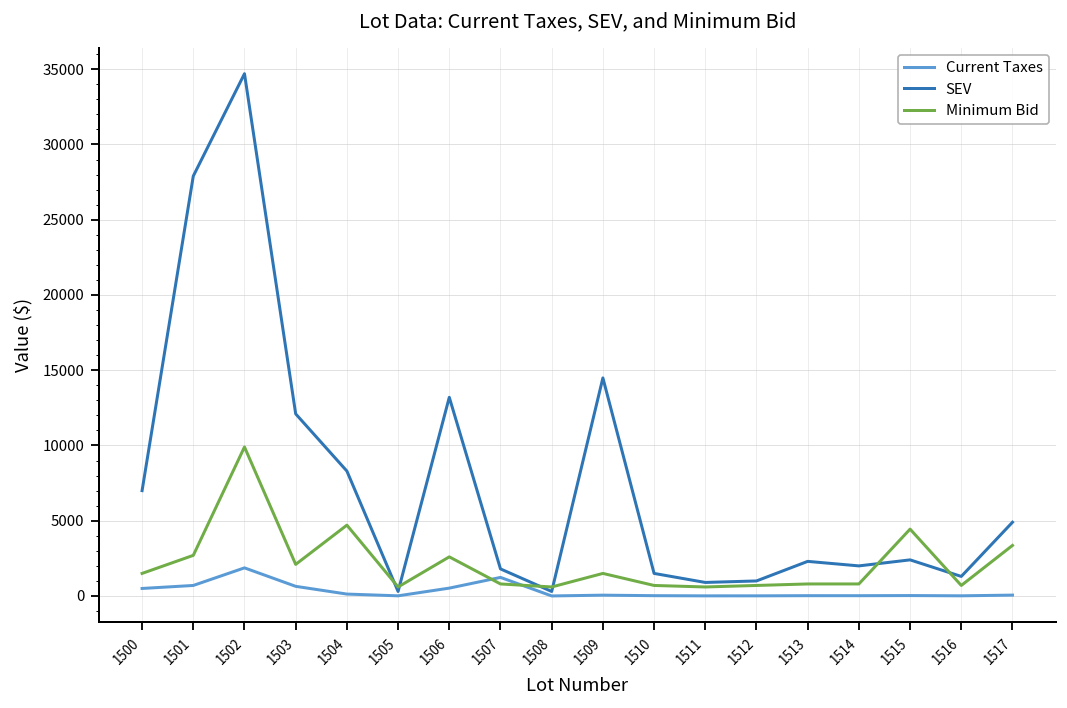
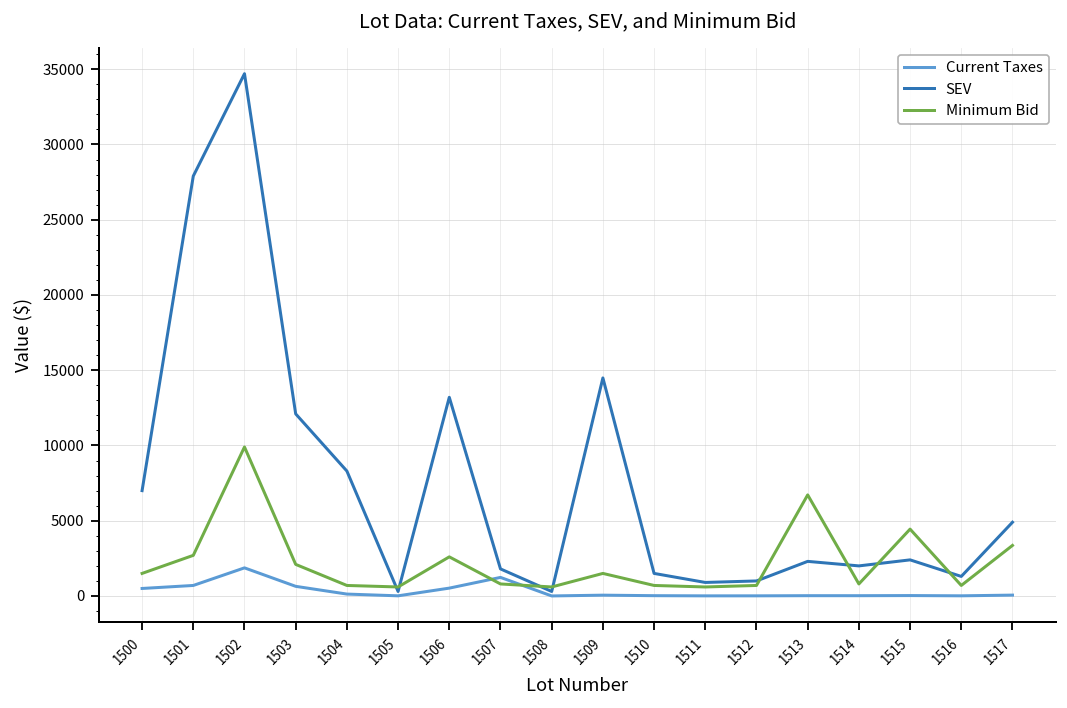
  {
    "Current Taxes": {
      "1500": 500,
      "1501": 700,
      "1502": 1900,
      "1503": 600,
      "1504": 100,
      "1505": 0,
      "1506": 500,
      "1507": 1200,
      "1508": 0,
      "1509": 100,
      "1510": 0,
      "1511": 0,
      "1512": 0,
      "1513": 0,
      "1514": 0,
      "1515": 0,
      "1516": 0,
      "1517": 100
    },
    "SEV": {
      "1500": 7000,
      "1501": 27900,
      "1502": 34700,
      "1503": 12100,
      "1504": 8300,
      "1505": 300,
      "1506": 13200,
      "1507": 1800,
      "1508": 300,
      "1509": 14500,
      "1510": 1500,
      "1511": 900,
      "1512": 1000,
      "1513": 2300,
      "1514": 2000,
      "1515": 2400,
      "1516": 1300,
      "1517": 4900
    },
    "Minimum Bid": {
      "1500": 1500,
      "1501": 2700,
      "1502": 9900,
      "1503": 2100,
-     "1504": 4700,
+     "1504": 700,
      "1505": 600,
      "1506": 2600,
      "1507": 800,
      "1508": 600,
      "1509": 1500,
      "1510": 700,
      "1511": 600,
      "1512": 700,
-     "1513": 800,
+     "1513": 6700,
      "1514": 800,
      "1515": 4400,
      "1516": 700,
      "1517": 3400
    }
  }
